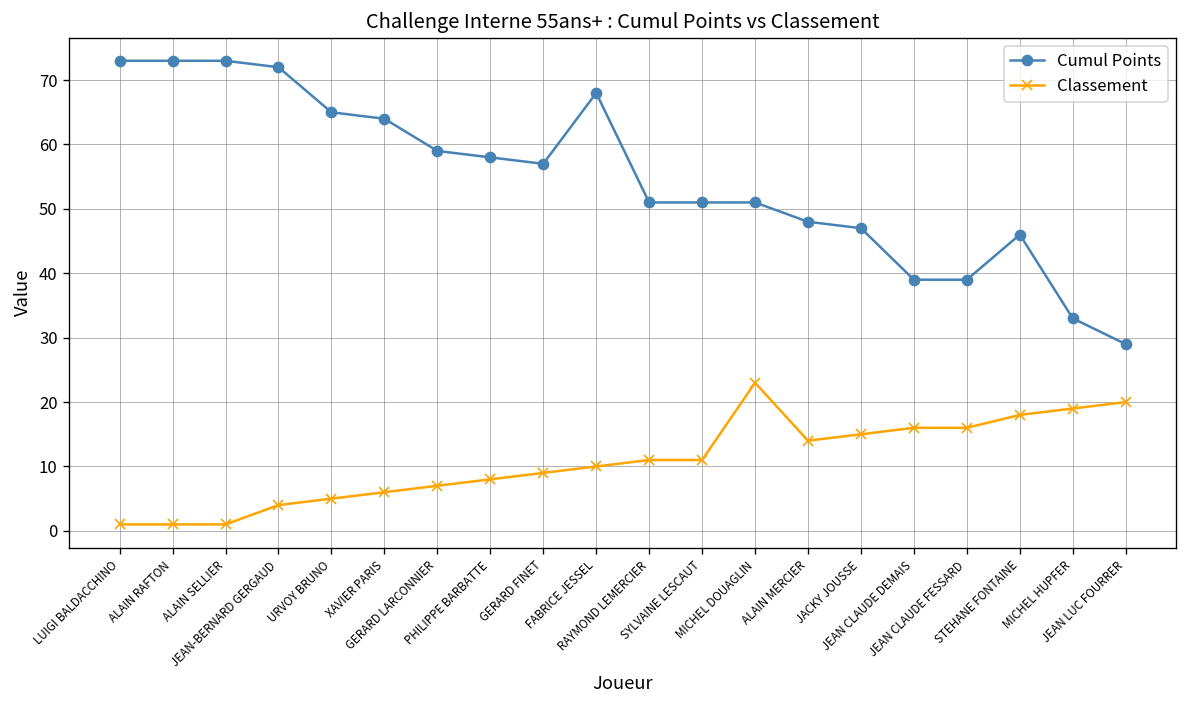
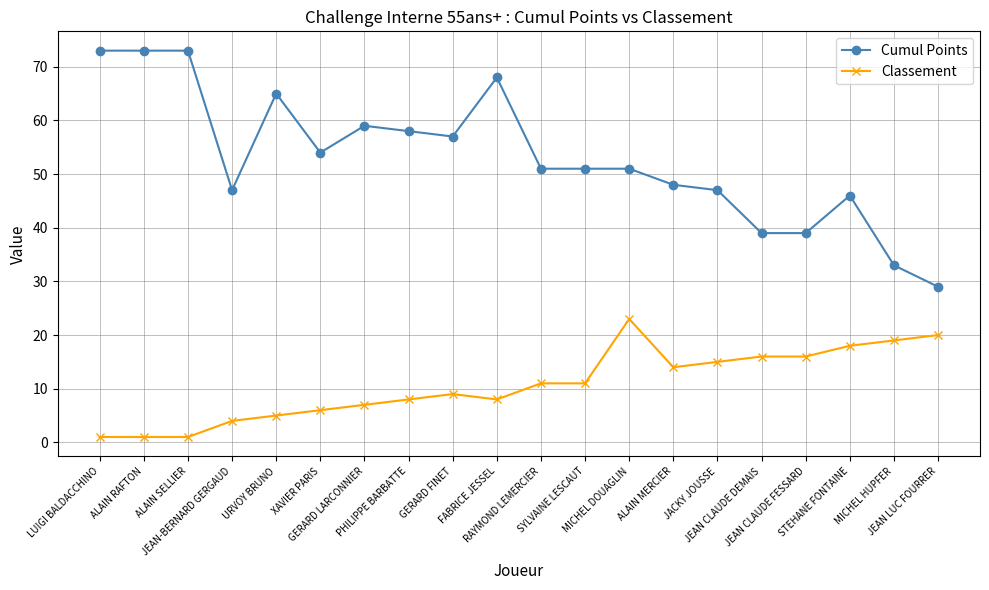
  {
    "Cumul Points": {
      "LUIGI BALDACCHINO": 73,
      "ALAIN RAFTON": 73,
      "ALAIN SELLIER": 73,
-     "JEAN-BERNARD GERGAUD": 72,
+     "JEAN-BERNARD GERGAUD": 47,
      "URVOY BRUNO": 65,
-     "XAVIER PARIS": 64,
+     "XAVIER PARIS": 54,
      "GERARD LARCONNIER": 59,
      "PHILIPPE BARBATTE": 58,
      "GERARD FINET": 57,
      "FABRICE JESSEL": 68,
      "RAYMOND LEMERCIER": 51,
      "SYLVAINE LESCAUT": 51,
      "MICHEL DOUAGLIN": 51,
      "ALAIN MERCIER": 48,
      "JACKY JOUSSE": 47,
      "JEAN CLAUDE DEMAIS": 39,
      "JEAN CLAUDE FESSARD": 39,
      "STEHANE FONTAINE": 46,
      "MICHEL HUPFER": 33,
      "JEAN LUC FOURRER": 29
    },
    "Classement": {
      "LUIGI BALDACCHINO": 1,
      "ALAIN RAFTON": 1,
      "ALAIN SELLIER": 1,
      "JEAN-BERNARD GERGAUD": 4,
      "URVOY BRUNO": 5,
      "XAVIER PARIS": 6,
      "GERARD LARCONNIER": 7,
      "PHILIPPE BARBATTE": 8,
      "GERARD FINET": 9,
-     "FABRICE JESSEL": 10,
+     "FABRICE JESSEL": 8,
      "RAYMOND LEMERCIER": 11,
      "SYLVAINE LESCAUT": 11,
      "MICHEL DOUAGLIN": 23,
      "ALAIN MERCIER": 14,
      "JACKY JOUSSE": 15,
      "JEAN CLAUDE DEMAIS": 16,
      "JEAN CLAUDE FESSARD": 16,
      "STEHANE FONTAINE": 18,
      "MICHEL HUPFER": 19,
      "JEAN LUC FOURRER": 20
    }
  }
